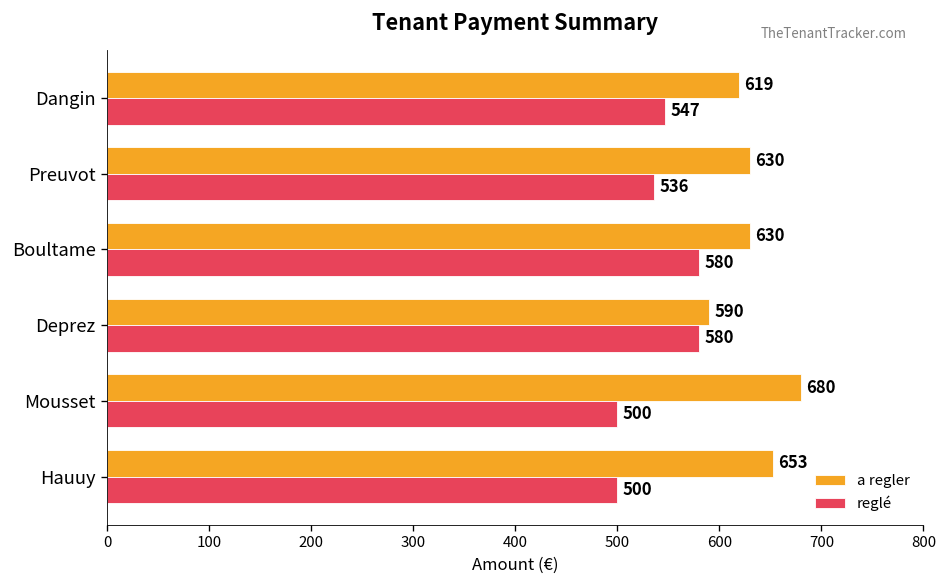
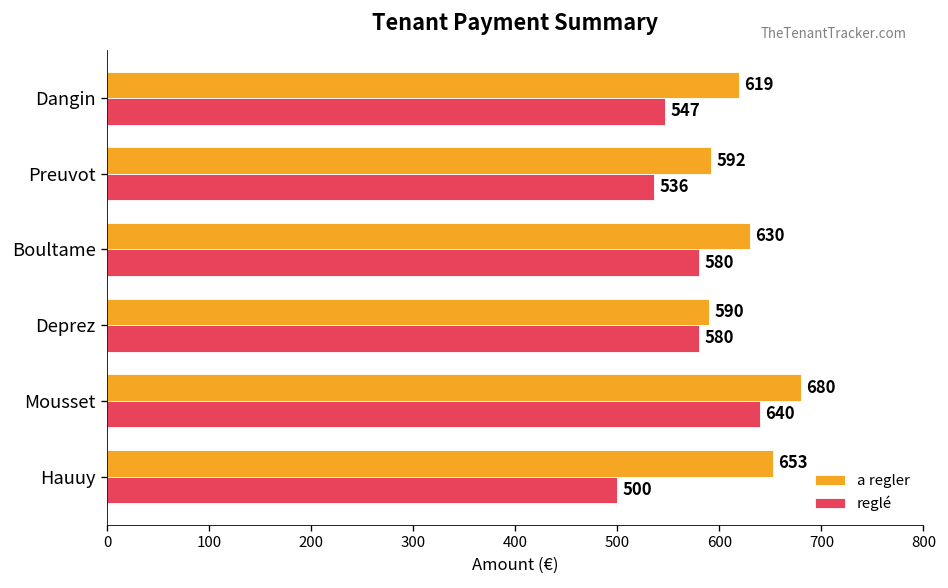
  {
    "a regler": {
      "Dangin": 619,
-     "Preuvot": 630,
+     "Preuvot": 592,
      "Boultame": 630,
      "Deprez": 590,
      "Mousset": 680,
      "Hauuy": 653
    },
    "reglé": {
      "Dangin": 547,
      "Preuvot": 536,
      "Boultame": 580,
      "Deprez": 580,
-     "Mousset": 500,
+     "Mousset": 640,
      "Hauuy": 500
    }
  }
